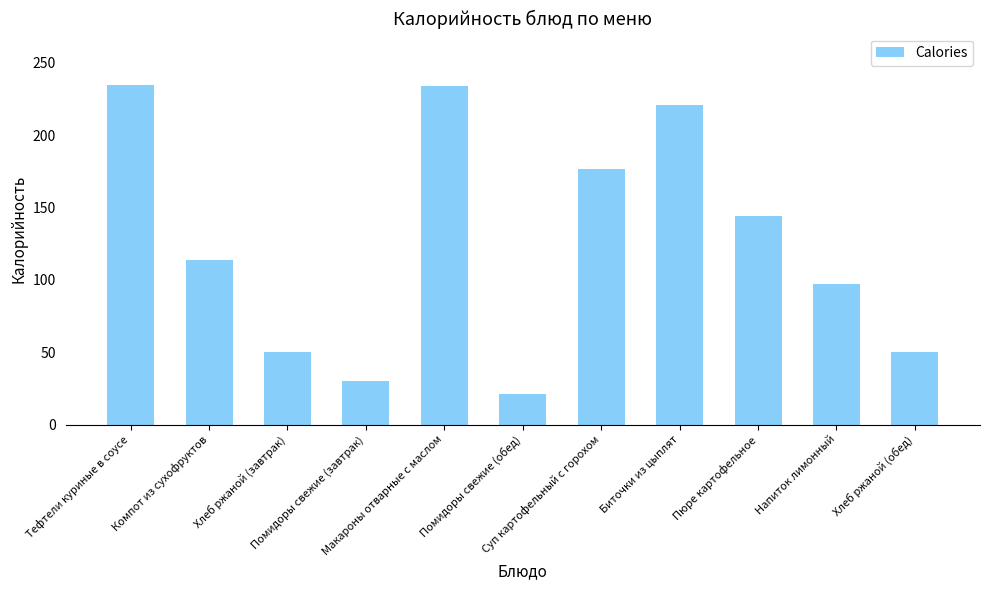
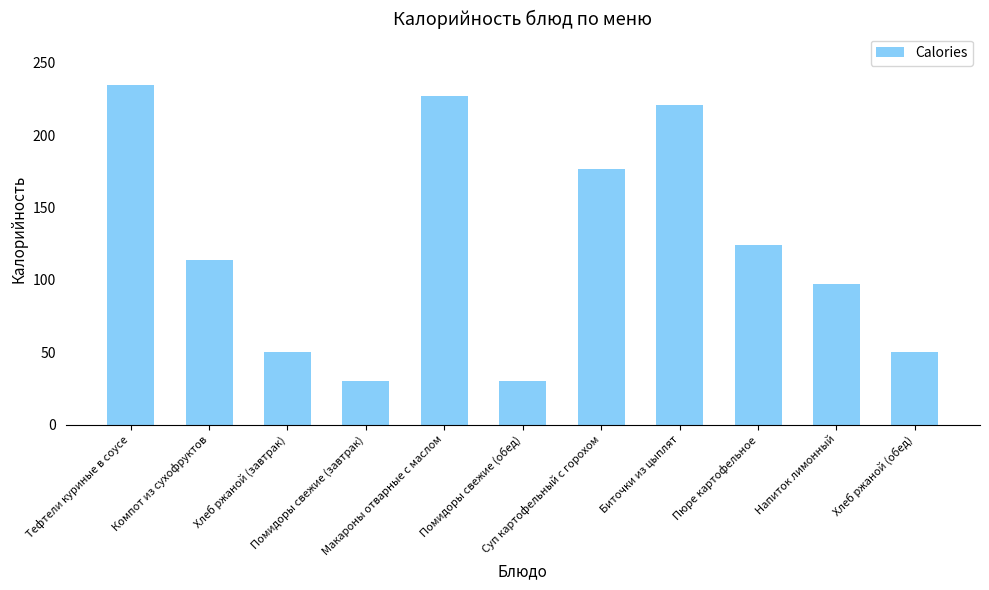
  {
    "Тефтели куриные в соусе": 235,
    "Компот из сухофруктов": 114,
    "Хлеб ржаной (завтрак)": 50,
    "Помидоры свежие (завтрак)": 30,
-   "Макароны отварные с маслом": 234,
-   "Помидоры свежие (обед)": 21,
+   "Макароны отварные с маслом": 227,
+   "Помидоры свежие (обед)": 30,
    "Суп картофельный с горохом": 177,
    "Биточки из цыплят": 221,
-   "Пюре картофельное": 144,
+   "Пюре картофельное": 124,
    "Напиток лимонный": 97,
    "Хлеб ржаной (обед)": 50
  }
